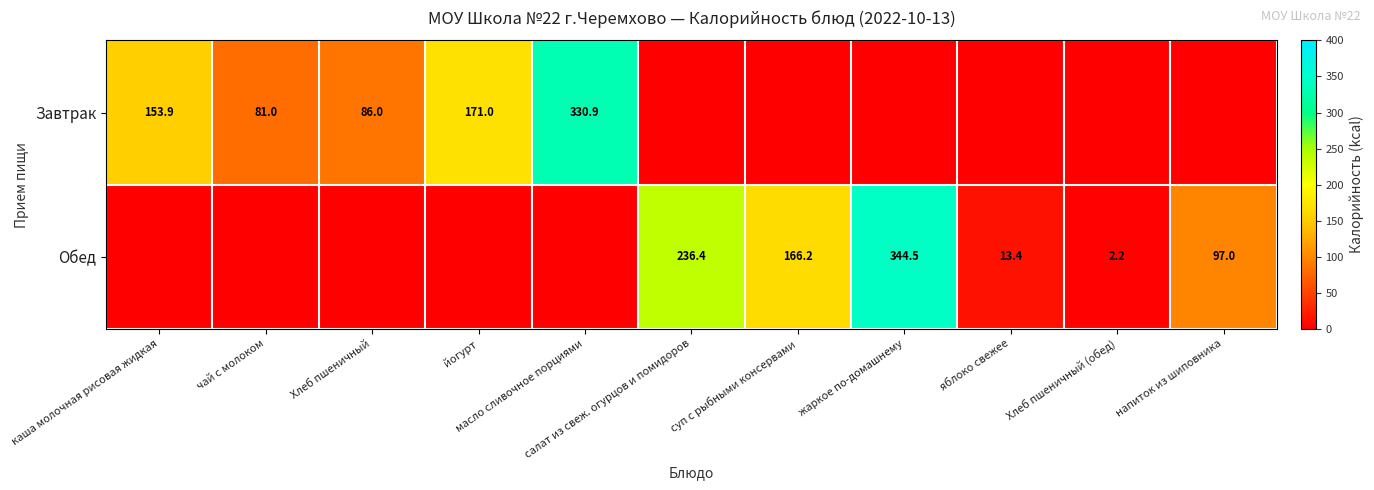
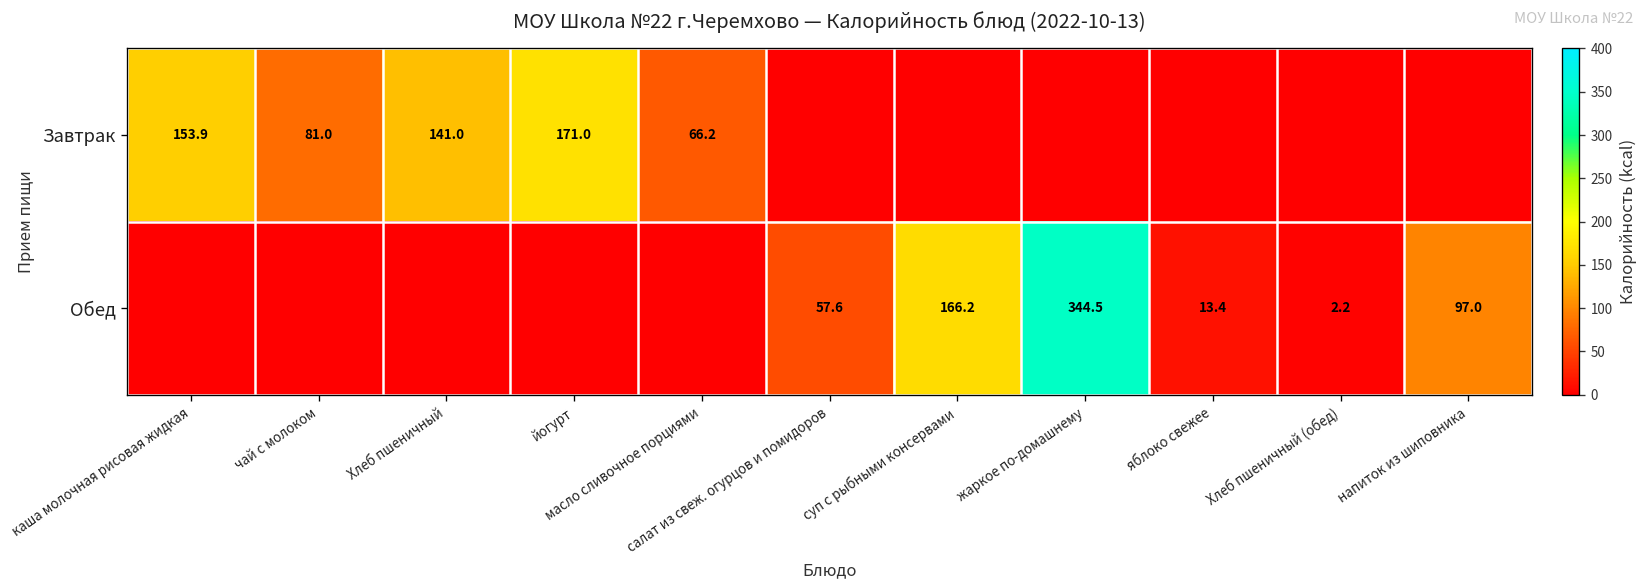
  {
    "Завтрак": {
      "каша молочная рисовая жидкая": 153.9,
      "чай с молоком": 81.0,
-     "Хлеб пшеничный": 86.0,
+     "Хлеб пшеничный": 141.0,
      "йогурт": 171.0,
-     "масло сливочное порциями": 330.9
+     "масло сливочное порциями": 66.2
    },
    "Обед": {
-     "салат из свеж. огурцов и помидоров": 236.4,
+     "салат из свеж. огурцов и помидоров": 57.6,
      "суп с рыбными консервами": 166.2,
      "жаркое по-домашнему": 344.5,
      "яблоко свежее": 13.4,
      "Хлеб пшеничный (обед)": 2.2,
      "напиток из шиповника": 97.0
    }
  }
